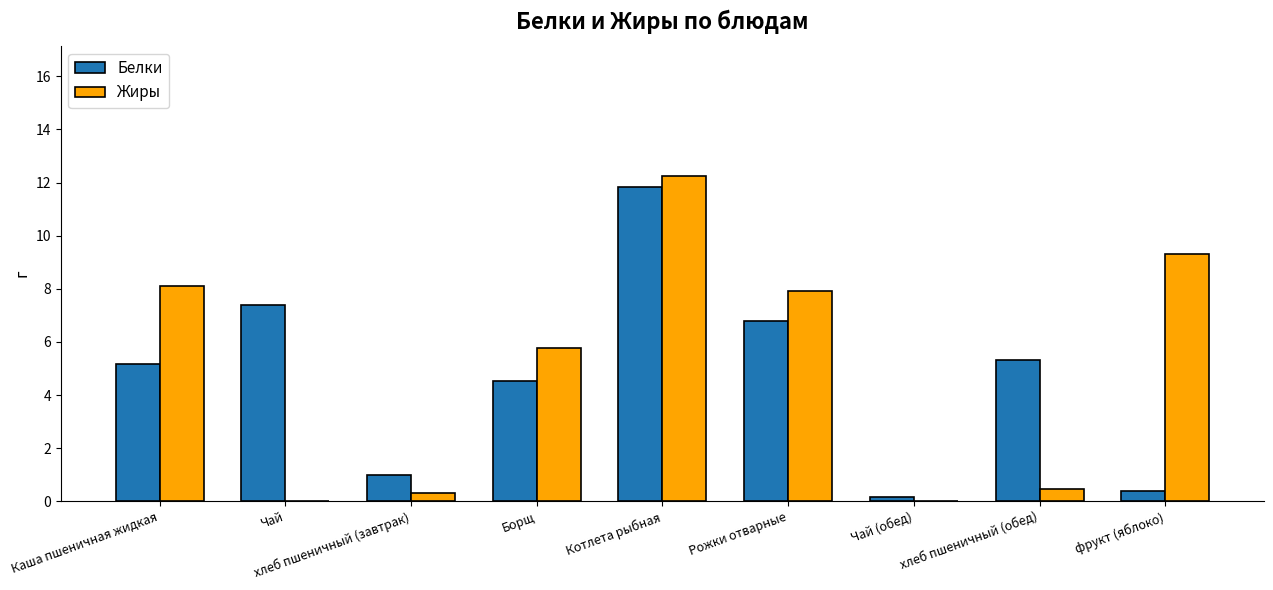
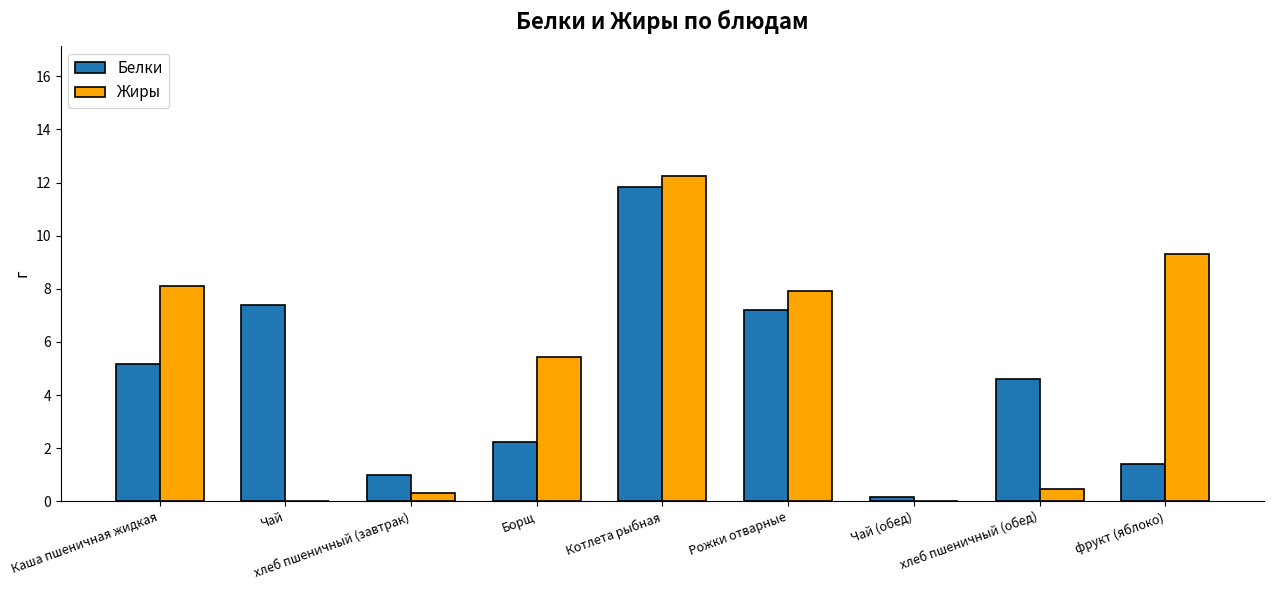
  {
    "Белки": {
      "Каша пшеничная жидкая": 5.2,
      "Чай": 7.4,
      "хлеб пшеничный (завтрак)": 1.0,
-     "Борщ": 4.5,
+     "Борщ": 2.2,
      "Котлета рыбная": 11.8,
-     "Рожки отварные": 6.8,
+     "Рожки отварные": 7.2,
      "Чай (обед)": 0.2,
-     "хлеб пшеничный (обед)": 5.3,
-     "фрукт (яблоко)": 0.4
+     "хлеб пшеничный (обед)": 4.6,
+     "фрукт (яблоко)": 1.4
    },
    "Жиры": {
      "Каша пшеничная жидкая": 8.1,
      "Чай": 0.0,
      "хлеб пшеничный (завтрак)": 0.3,
-     "Борщ": 5.8,
+     "Борщ": 5.4,
      "Котлета рыбная": 12.2,
      "Рожки отварные": 7.9,
      "Чай (обед)": 0.0,
      "хлеб пшеничный (обед)": 0.5,
      "фрукт (яблоко)": 9.3
    }
  }
